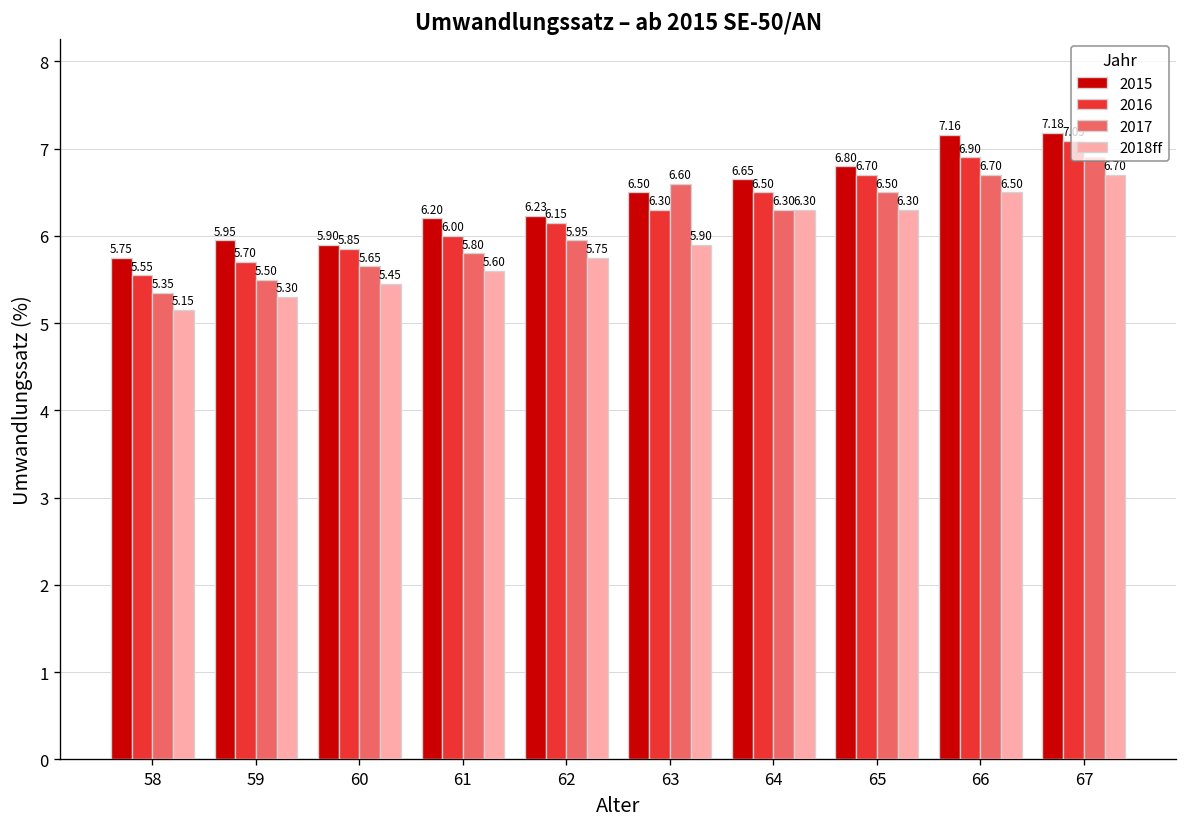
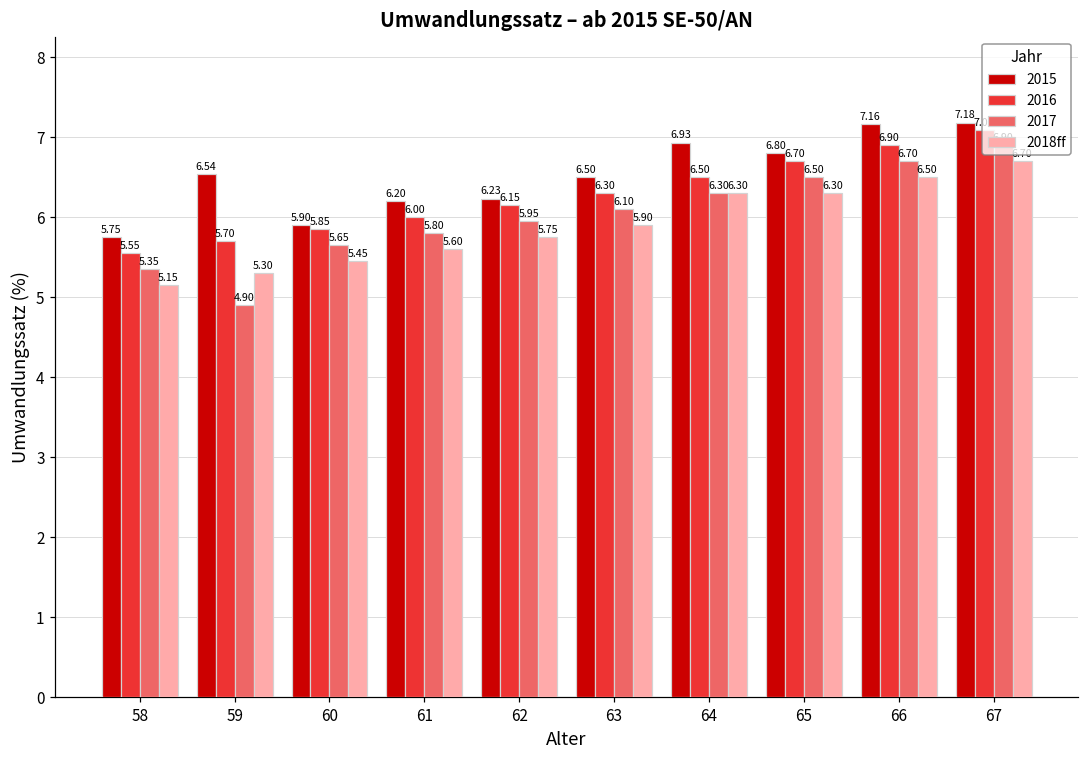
  {
    "2015": {
      "58": 5.75,
-     "59": 5.95,
+     "59": 6.54,
      "60": 5.90,
      "61": 6.20,
      "62": 6.23,
      "63": 6.50,
-     "64": 6.65,
+     "64": 6.93,
      "65": 6.80,
      "66": 7.16,
      "67": 7.18
    },
    "2016": {
      "58": 5.55,
      "59": 5.70,
      "60": 5.85,
      "61": 6.00,
      "62": 6.15,
      "63": 6.30,
      "64": 6.50,
      "65": 6.70,
      "66": 6.90
    },
    "2017": {
      "58": 5.35,
-     "59": 5.50,
+     "59": 4.90,
      "60": 5.65,
      "61": 5.80,
      "62": 5.95,
-     "63": 6.60,
+     "63": 6.10,
      "64": 6.30,
      "65": 6.50,
      "66": 6.70
    },
    "2018ff": {
      "58": 5.15,
      "59": 5.30,
      "60": 5.45,
      "61": 5.60,
      "62": 5.75,
      "63": 5.90,
      "64": 6.30,
      "65": 6.30,
      "66": 6.50
    }
  }
